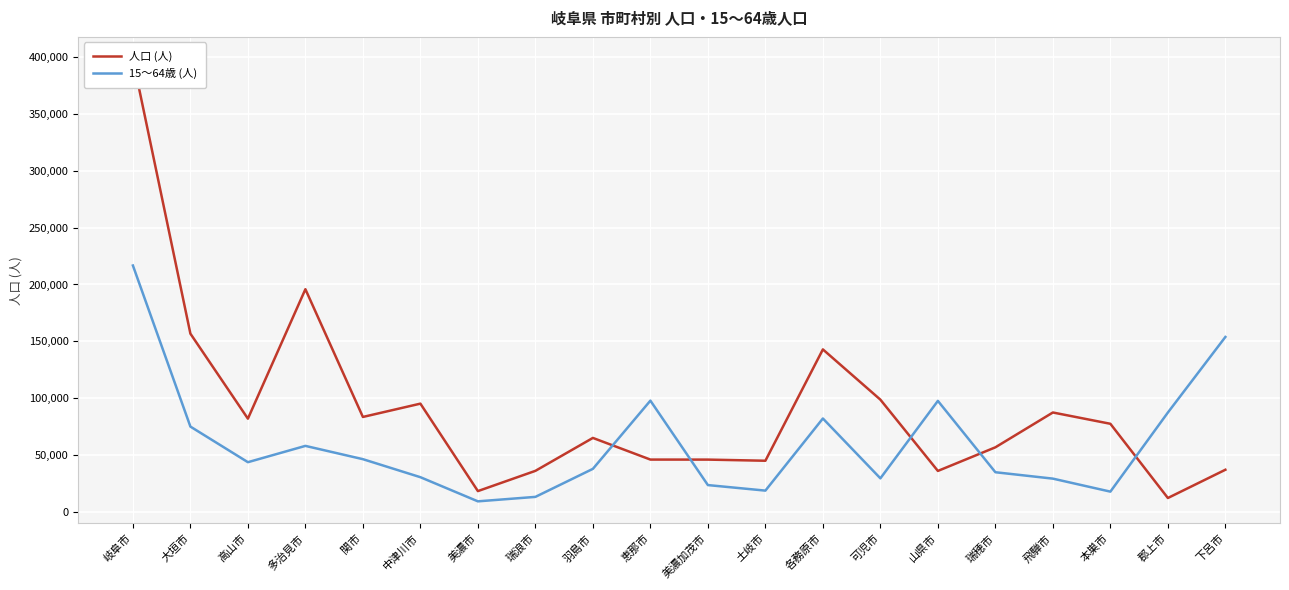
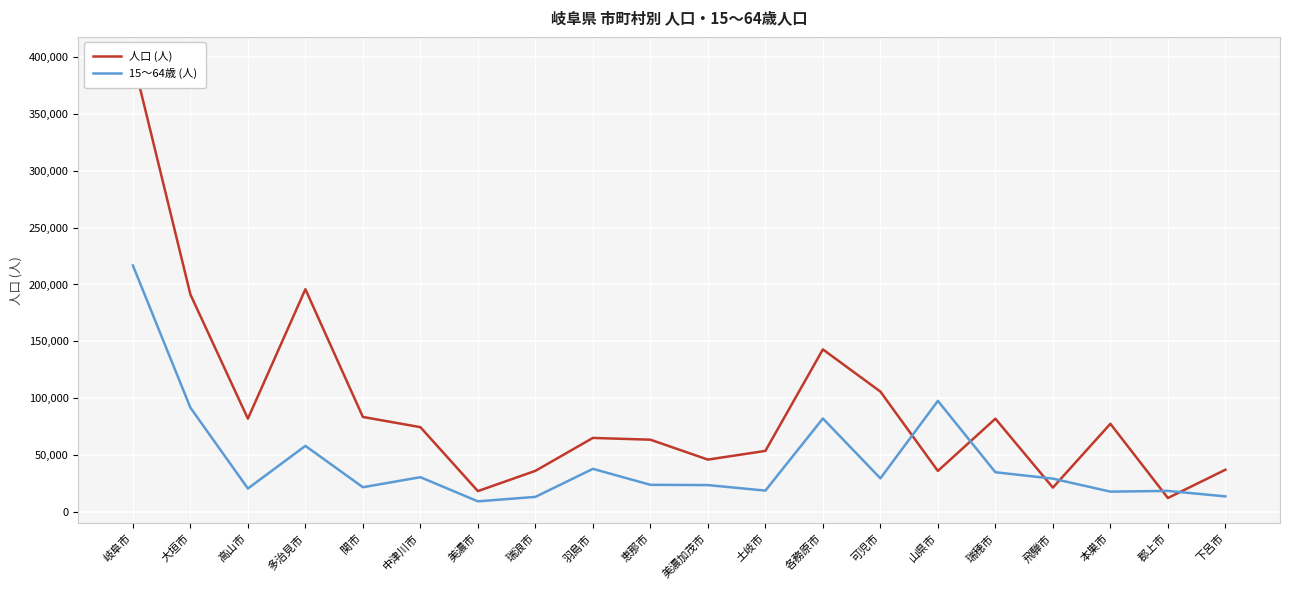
  {
    "人口 (人)": {
-     "大垣市": "157,000",
+     "大垣市": "191,000",
      "高山市": "82,000",
      "多治見市": "196,000",
      "関市": "84,000",
-     "中津川市": "95,000",
+     "中津川市": "75,000",
      "美濃市": "19,000",
      "瑞浪市": "36,000",
      "羽島市": "65,000",
-     "恵那市": "46,000",
+     "恵那市": "64,000",
      "美濃加茂市": "46,000",
-     "土岐市": "45,000",
+     "土岐市": "54,000",
      "各務原市": "143,000",
-     "可児市": "99,000",
+     "可児市": "106,000",
      "山県市": "36,000",
-     "瑞穂市": "57,000",
-     "飛騨市": "88,000",
+     "瑞穂市": "82,000",
+     "飛騨市": "22,000",
      "本巣市": "78,000",
      "郡上市": "13,000",
      "下呂市": "37,000"
    },
    "15〜64歳 (人)": {
      "岐阜市": "217,000",
-     "大垣市": "75,000",
-     "高山市": "44,000",
+     "大垣市": "92,000",
+     "高山市": "21,000",
      "多治見市": "58,000",
-     "関市": "47,000",
+     "関市": "22,000",
      "中津川市": "31,000",
      "美濃市": "10,000",
      "瑞浪市": "14,000",
      "羽島市": "38,000",
-     "恵那市": "98,000",
+     "恵那市": "24,000",
      "美濃加茂市": "24,000",
      "土岐市": "19,000",
      "各務原市": "82,000",
      "可児市": "30,000",
      "山県市": "98,000",
      "瑞穂市": "35,000",
      "飛騨市": "30,000",
      "本巣市": "18,000",
-     "郡上市": "88,000",
-     "下呂市": "154,000"
+     "郡上市": "19,000",
+     "下呂市": "14,000"
    }
  }
